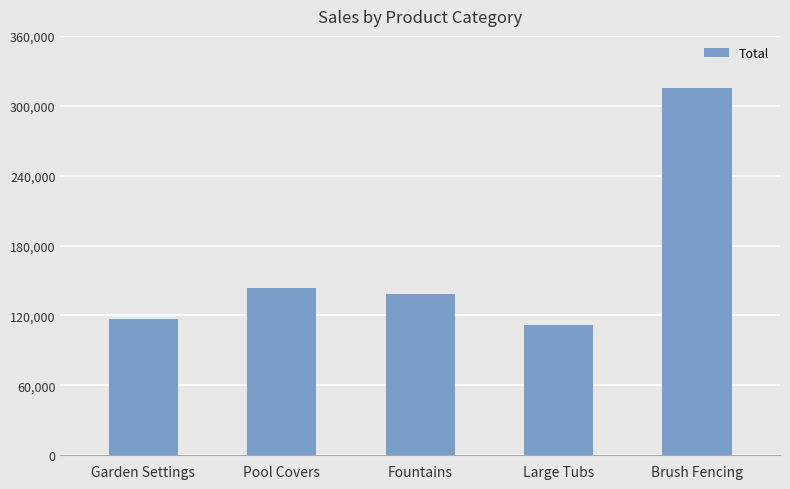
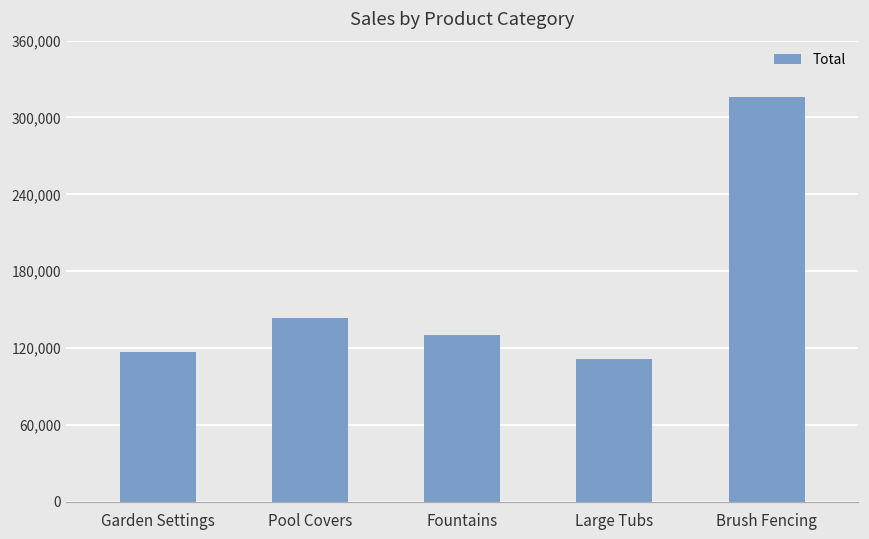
  {
    "Garden Settings": "117,000",
    "Pool Covers": "143,000",
-   "Fountains": "138,000",
+   "Fountains": "130,000",
    "Large Tubs": "112,000",
    "Brush Fencing": "316,000"
  }
